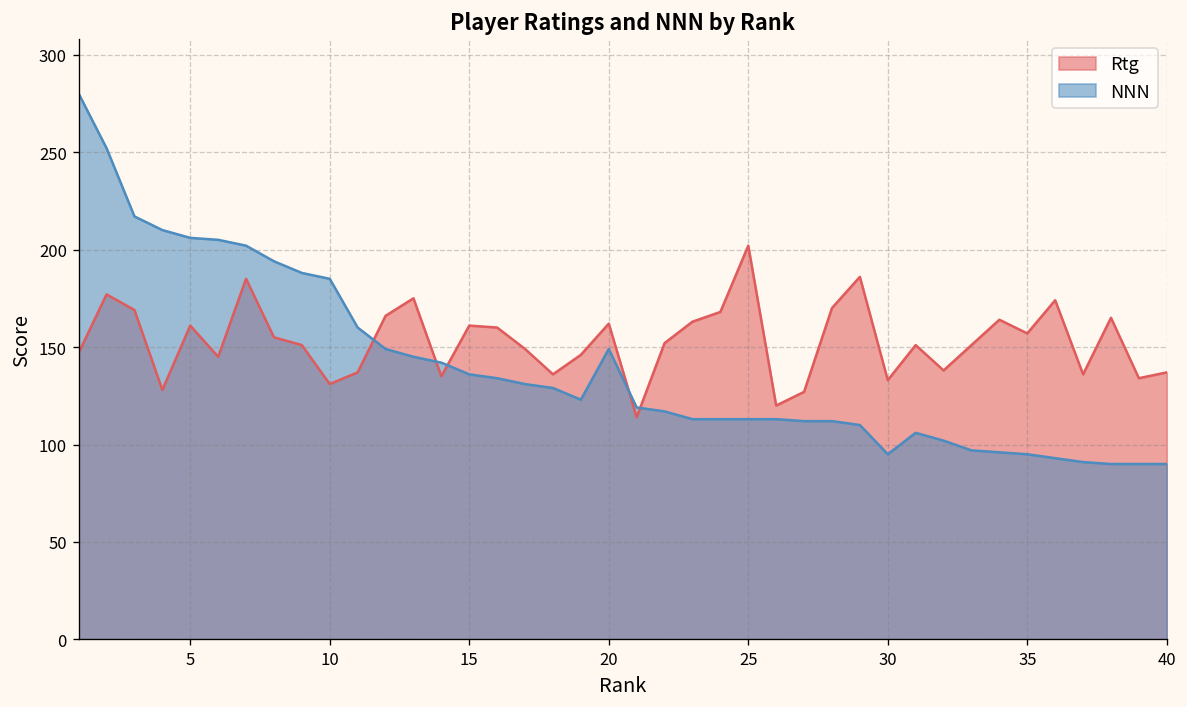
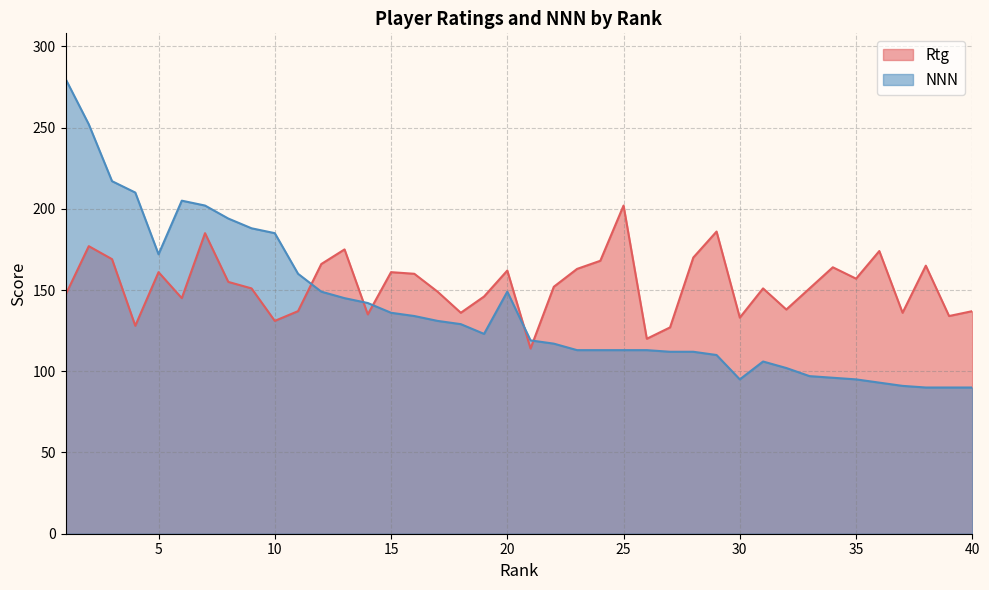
  {
    "Rtg": {
      "5": 161,
      "10": 131,
      "15": 161,
      "20": 162,
      "25": 202,
      "30": 133,
      "35": 157,
      "40": 137
    },
    "NNN": {
-     "5": 206,
+     "5": 172,
      "10": 185,
      "15": 136,
      "20": 149,
      "25": 113,
      "30": 95,
      "35": 95,
      "40": 90
    }
  }
